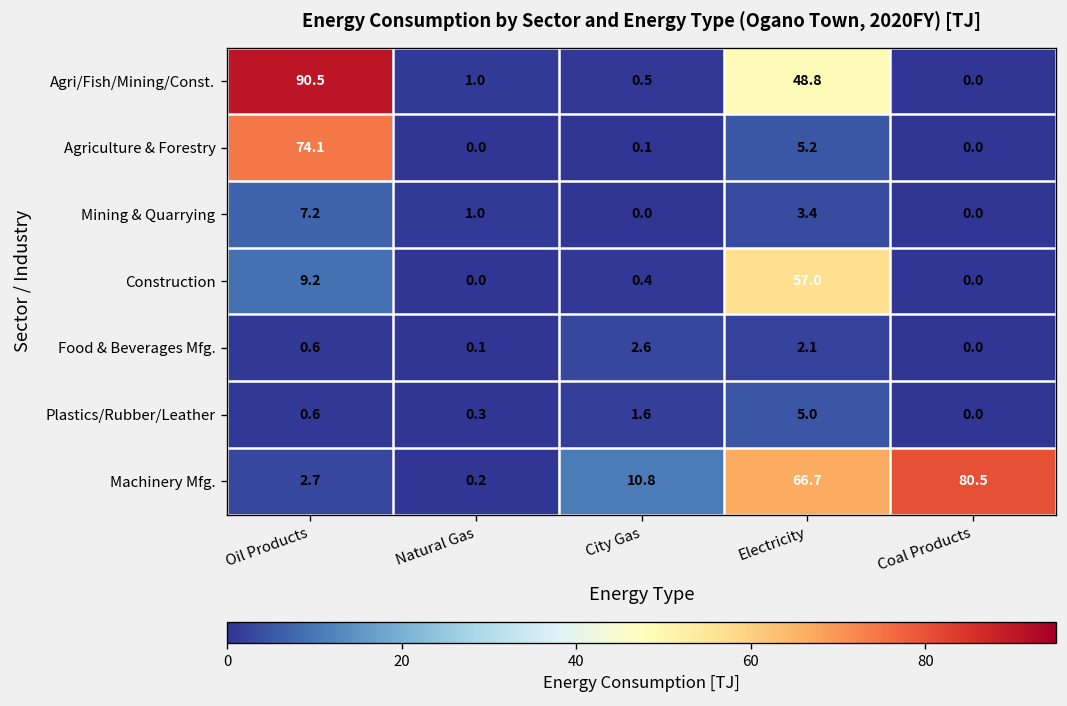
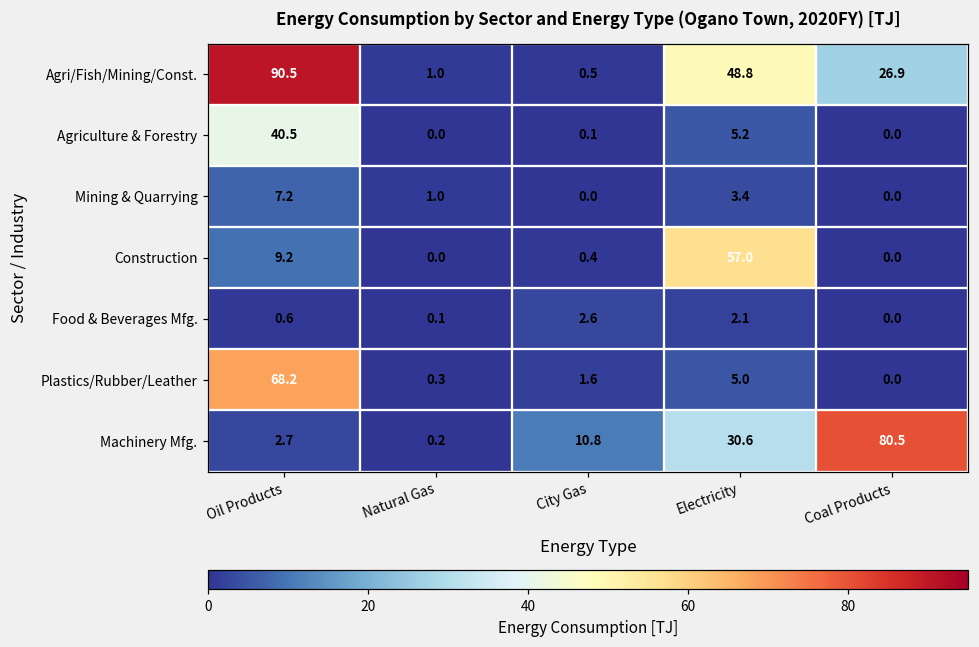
  {
    "Agri/Fish/Mining/Const.": {
      "Oil Products": 90.5,
      "Natural Gas": 1.0,
      "City Gas": 0.5,
      "Electricity": 48.8,
-     "Coal Products": 0.0
+     "Coal Products": 26.9
    },
    "Agriculture & Forestry": {
-     "Oil Products": 74.1,
+     "Oil Products": 40.5,
      "Natural Gas": 0.0,
      "City Gas": 0.1,
      "Electricity": 5.2,
      "Coal Products": 0.0
    },
    "Mining & Quarrying": {
      "Oil Products": 7.2,
      "Natural Gas": 1.0,
      "City Gas": 0.0,
      "Electricity": 3.4,
      "Coal Products": 0.0
    },
    "Construction": {
      "Oil Products": 9.2,
      "Natural Gas": 0.0,
      "City Gas": 0.4,
      "Electricity": 57.0,
      "Coal Products": 0.0
    },
    "Food & Beverages Mfg.": {
      "Oil Products": 0.6,
      "Natural Gas": 0.1,
      "City Gas": 2.6,
      "Electricity": 2.1,
      "Coal Products": 0.0
    },
    "Plastics/Rubber/Leather": {
-     "Oil Products": 0.6,
+     "Oil Products": 68.2,
      "Natural Gas": 0.3,
      "City Gas": 1.6,
      "Electricity": 5.0,
      "Coal Products": 0.0
    },
    "Machinery Mfg.": {
      "Oil Products": 2.7,
      "Natural Gas": 0.2,
      "City Gas": 10.8,
-     "Electricity": 66.7,
+     "Electricity": 30.6,
      "Coal Products": 80.5
    }
  }
